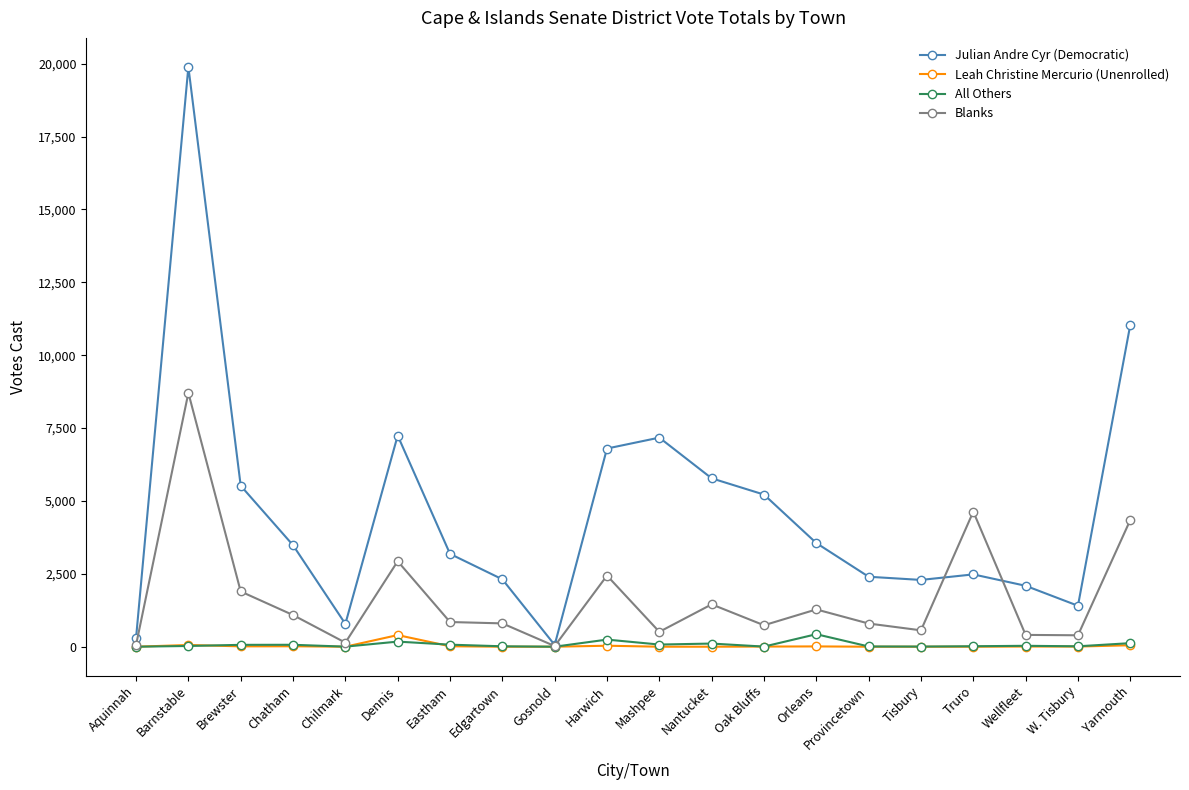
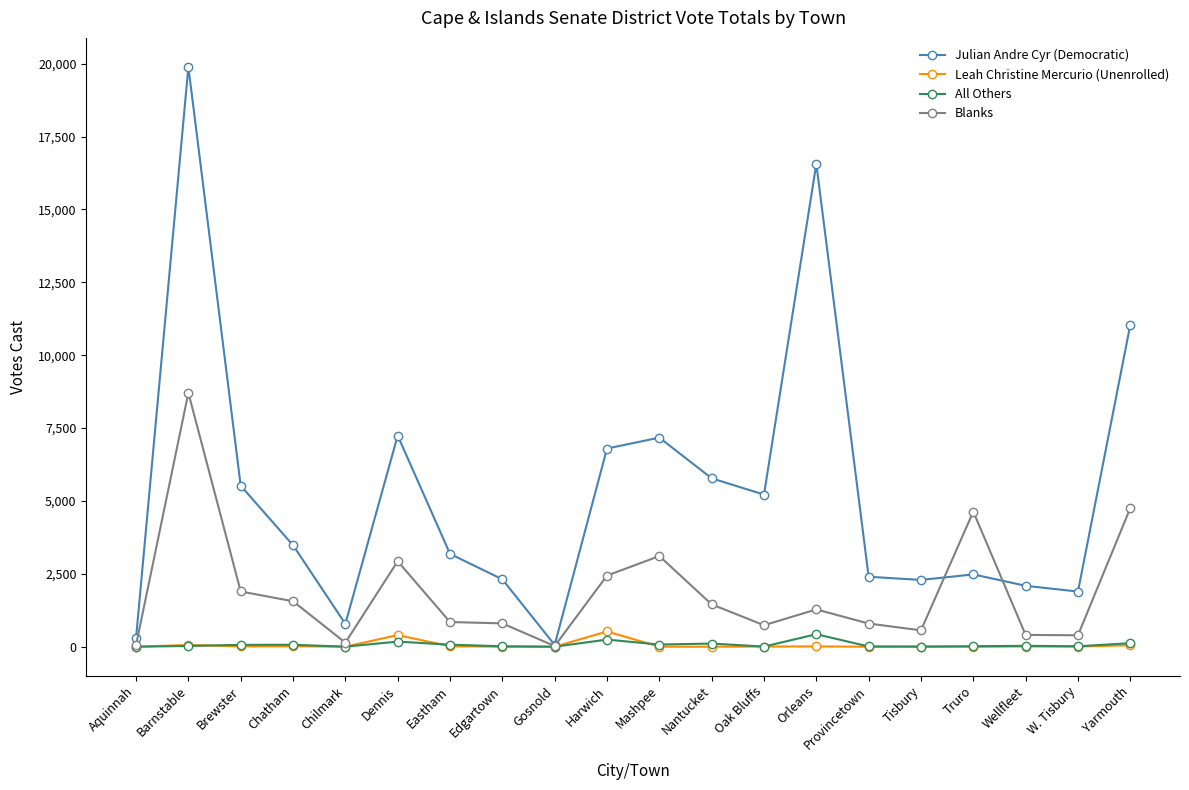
  {
    "Julian Andre Cyr (Democratic)": {
      "Aquinnah": "300",
      "Barnstable": "19,900",
      "Brewster": "5,500",
      "Chatham": "3,500",
      "Chilmark": "800",
      "Dennis": "7,200",
      "Eastham": "3,200",
      "Edgartown": "2,300",
      "Harwich": "6,800",
      "Mashpee": "7,200",
      "Nantucket": "5,800",
      "Oak Bluffs": "5,200",
-     "Orleans": "3,600",
+     "Orleans": "16,600",
      "Provincetown": "2,400",
      "Tisbury": "2,300",
      "Truro": "2,500",
      "Wellfleet": "2,100",
-     "W. Tisbury": "1,400",
+     "W. Tisbury": "1,900",
      "Yarmouth": "11,000"
    },
    "Leah Christine Mercurio (Unenrolled)": {
      "Dennis": "400",
-     "Harwich": "0",
+     "Harwich": "500",
      "Nantucket": "0",
      "Orleans": "0"
    },
    "All Others": {
      "Dennis": "200",
      "Harwich": "200",
      "Nantucket": "100",
      "Orleans": "400"
    },
    "Blanks": {
      "Barnstable": "8,700",
      "Brewster": "1,900",
-     "Chatham": "1,100",
+     "Chatham": "1,600",
      "Chilmark": "100",
      "Dennis": "2,900",
      "Eastham": "800",
      "Edgartown": "800",
      "Harwich": "2,400",
-     "Mashpee": "500",
+     "Mashpee": "3,100",
      "Nantucket": "1,500",
      "Oak Bluffs": "700",
      "Orleans": "1,300",
      "Provincetown": "800",
      "Tisbury": "600",
      "Truro": "4,600",
      "Wellfleet": "400",
      "W. Tisbury": "400",
-     "Yarmouth": "4,300"
+     "Yarmouth": "4,800"
    }
  }
